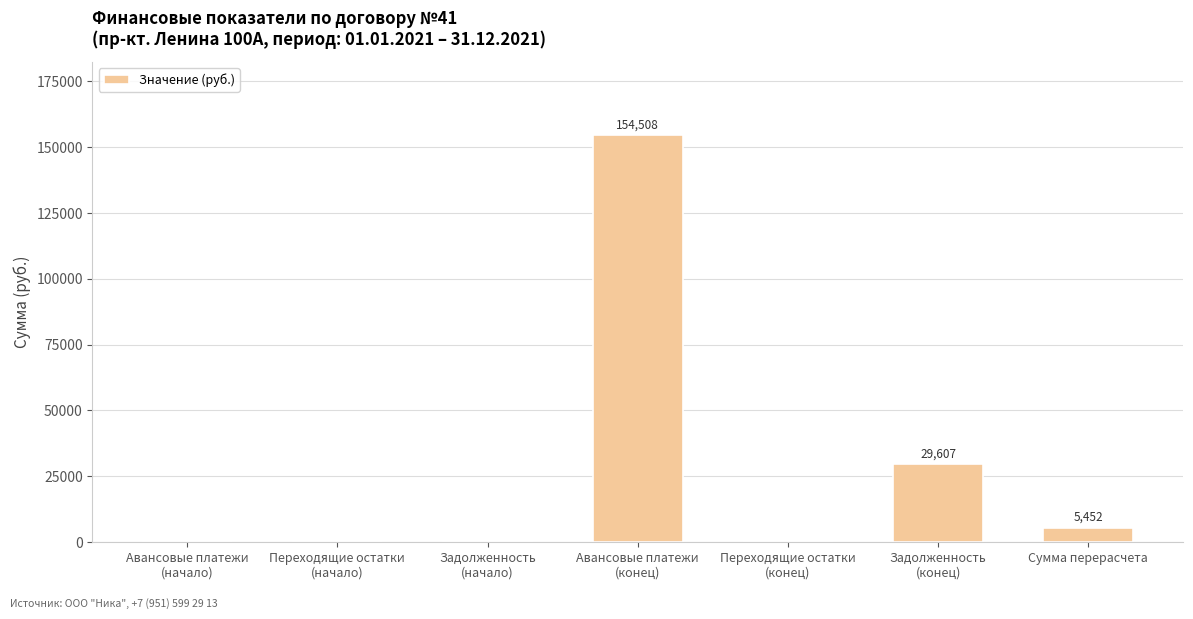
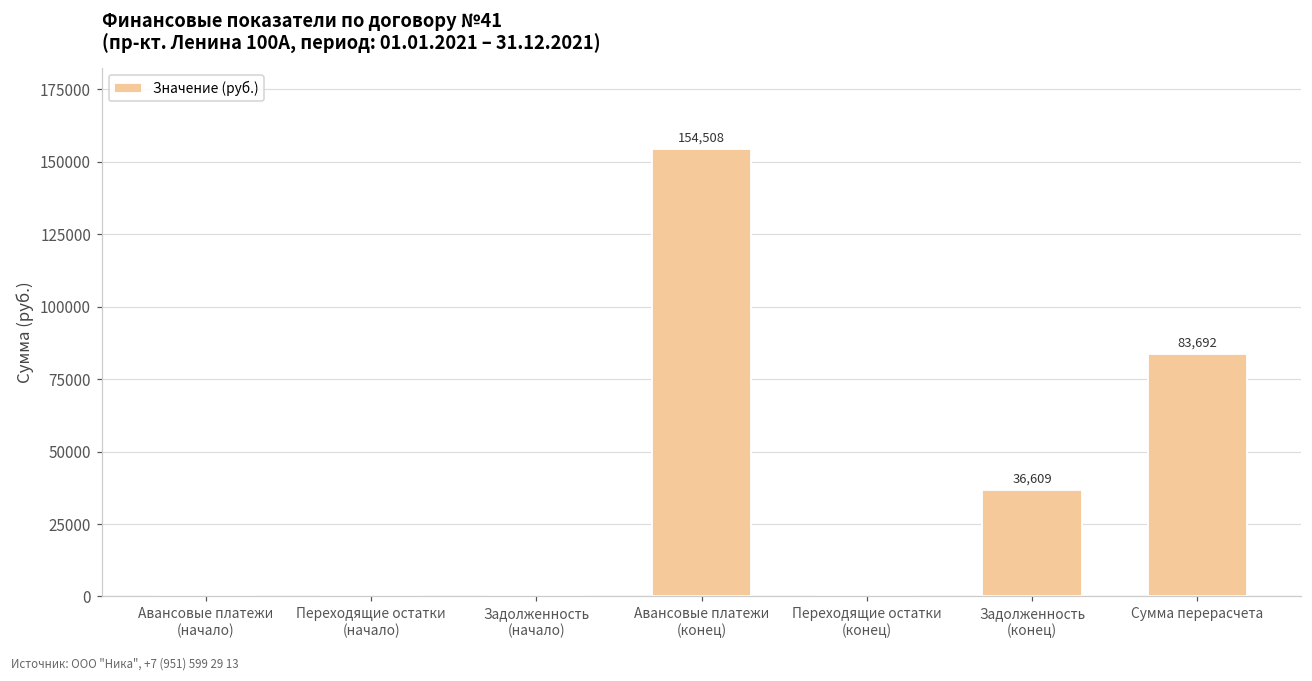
  {
    "Авансовые платежи (конец)": "154,508",
-   "Задолженность (конец)": "29,607",
-   "Сумма перерасчета": "5,452"
+   "Задолженность (конец)": "36,609",
+   "Сумма перерасчета": "83,692"
  }
